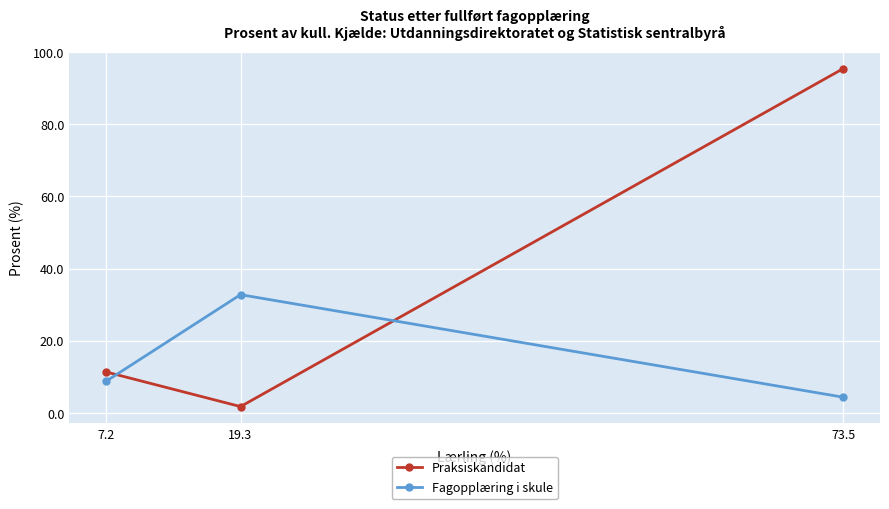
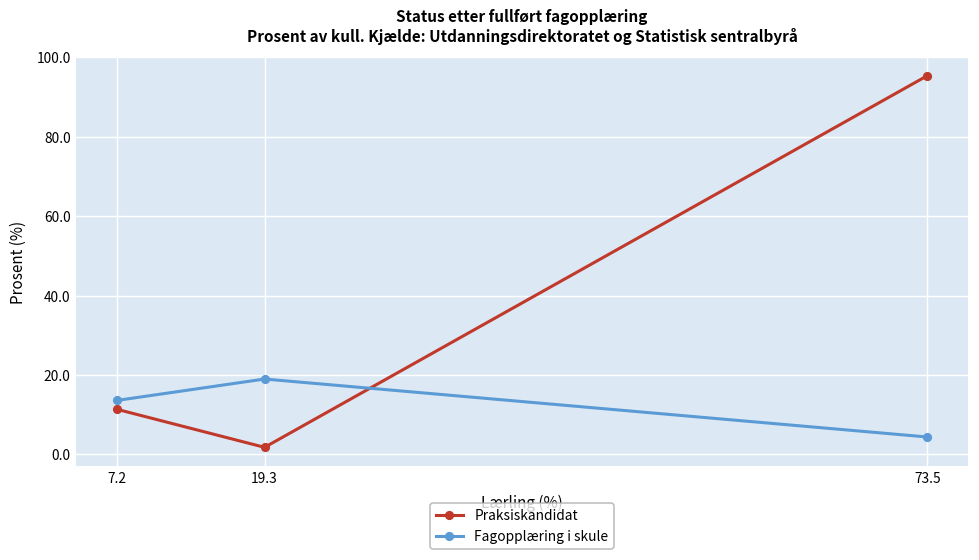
  {
    "Praksiskandidat": {
      "7.2": 11,
      "19.3": 2,
      "73.5": 95
    },
    "Fagopplæring i skule": {
-     "7.2": 9,
-     "19.3": 33,
+     "7.2": 14,
+     "19.3": 19,
      "73.5": 4
    }
  }
